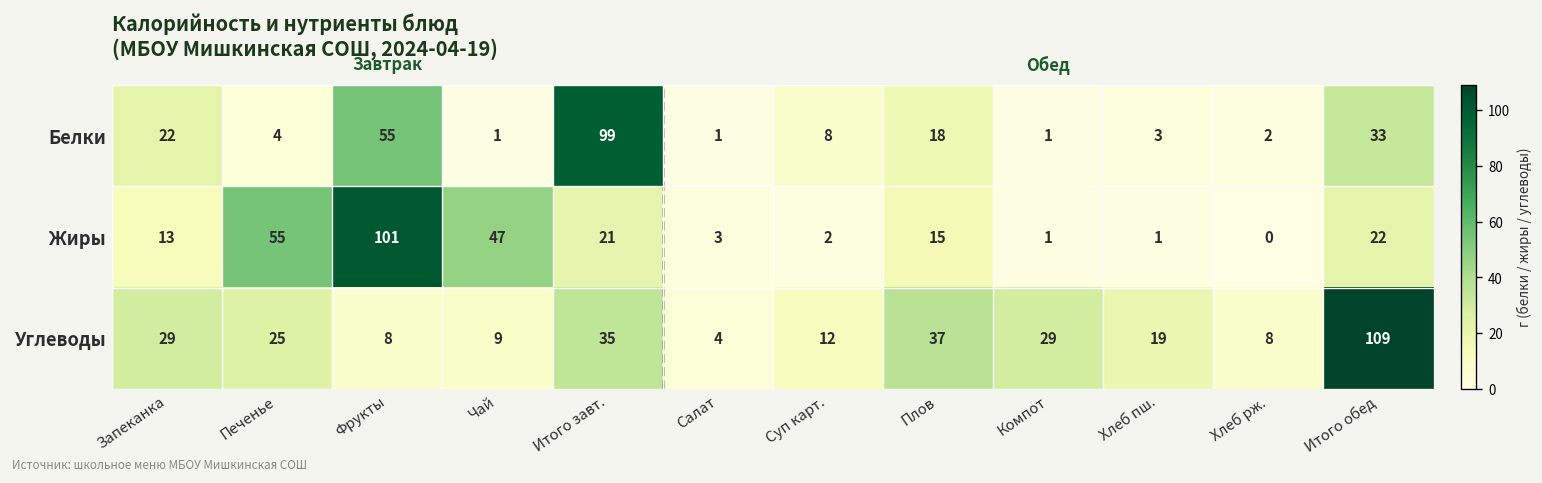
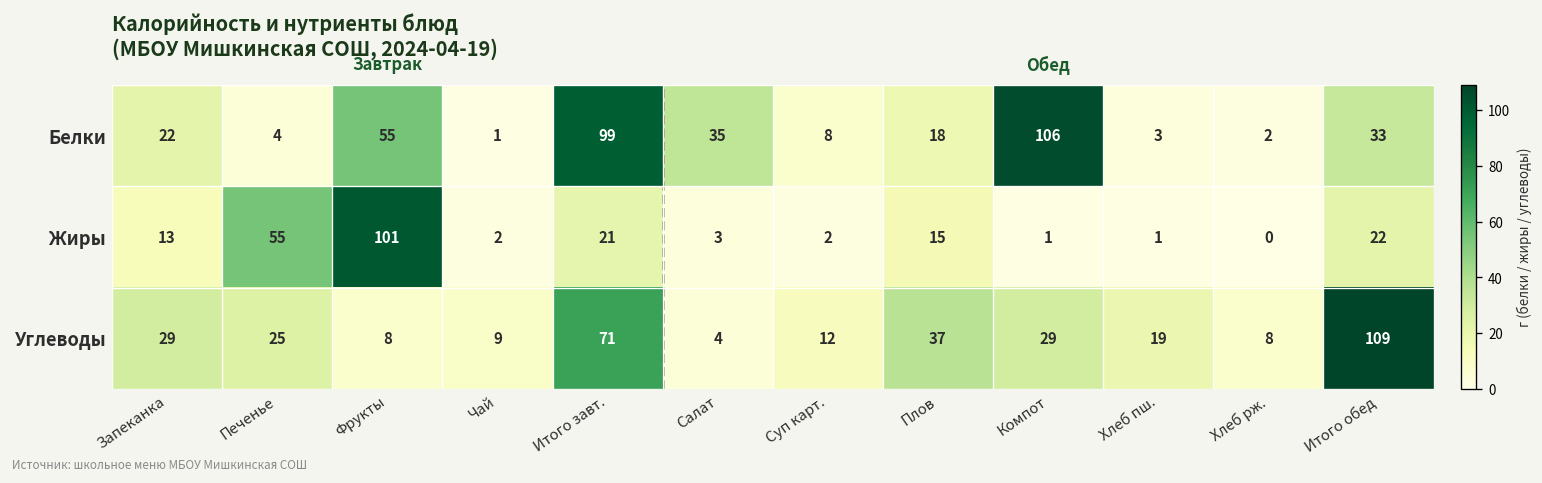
  {
    "Белки": {
      "Запеканка": 22,
      "Печенье": 4,
      "Фрукты": 55,
      "Чай": 1,
      "Итого завт.": 99,
-     "Салат": 1,
+     "Салат": 35,
      "Суп карт.": 8,
      "Плов": 18,
-     "Компот": 1,
+     "Компот": 106,
      "Хлеб пш.": 3,
      "Хлеб рж.": 2,
      "Итого обед": 33
    },
    "Жиры": {
      "Запеканка": 13,
      "Печенье": 55,
      "Фрукты": 101,
-     "Чай": 47,
+     "Чай": 2,
      "Итого завт.": 21,
      "Салат": 3,
      "Суп карт.": 2,
      "Плов": 15,
      "Компот": 1,
      "Хлеб пш.": 1,
      "Хлеб рж.": 0,
      "Итого обед": 22
    },
    "Углеводы": {
      "Запеканка": 29,
      "Печенье": 25,
      "Фрукты": 8,
      "Чай": 9,
-     "Итого завт.": 35,
+     "Итого завт.": 71,
      "Салат": 4,
      "Суп карт.": 12,
      "Плов": 37,
      "Компот": 29,
      "Хлеб пш.": 19,
      "Хлеб рж.": 8,
      "Итого обед": 109
    }
  }
